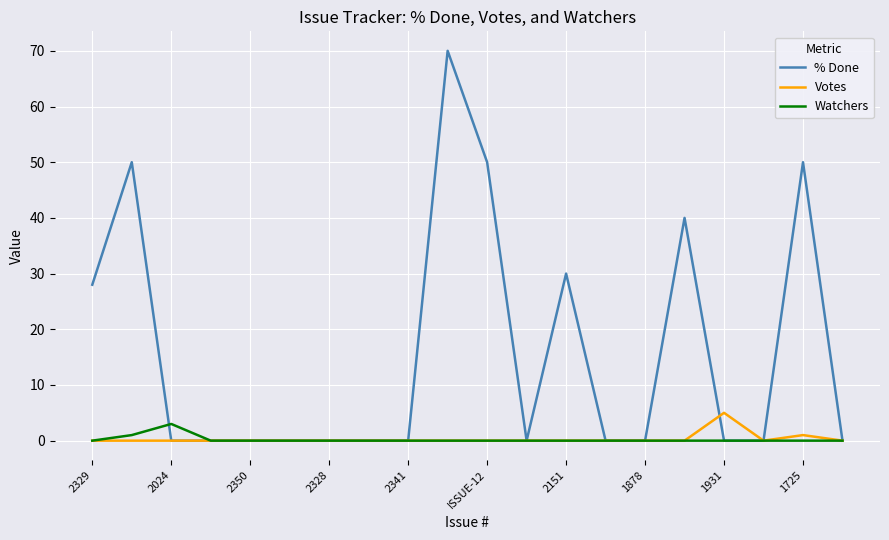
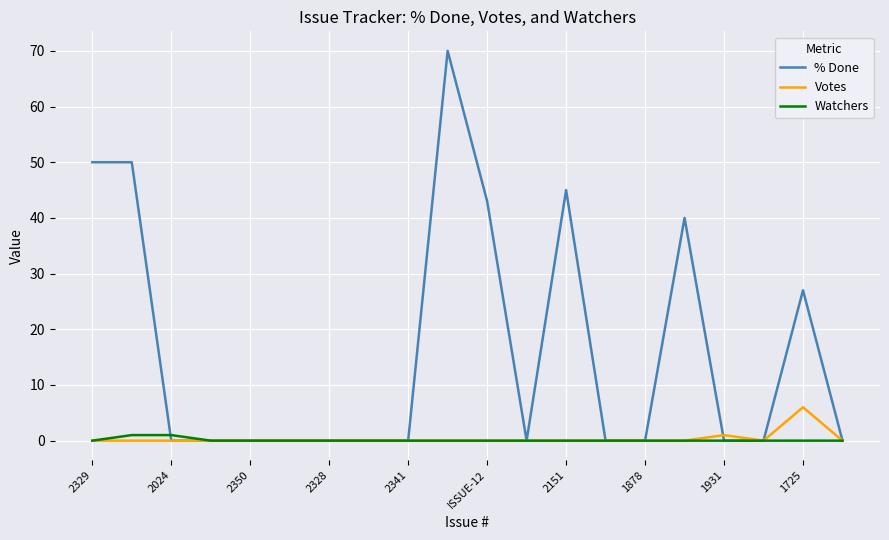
  {
    "% Done": {
-     "2329": 28,
-     "ISSUE-12": 50,
-     "2151": 30,
-     "1725": 50
+     "2329": 50,
+     "ISSUE-12": 43,
+     "2151": 45,
+     "1725": 27
    },
    "Votes": {
-     "1931": 5,
-     "1725": 1
+     "1931": 1,
+     "1725": 6
    },
    "Watchers": {
-     "2024": 3,
+     "2024": 1,
      "1725": 0
    }
  }
